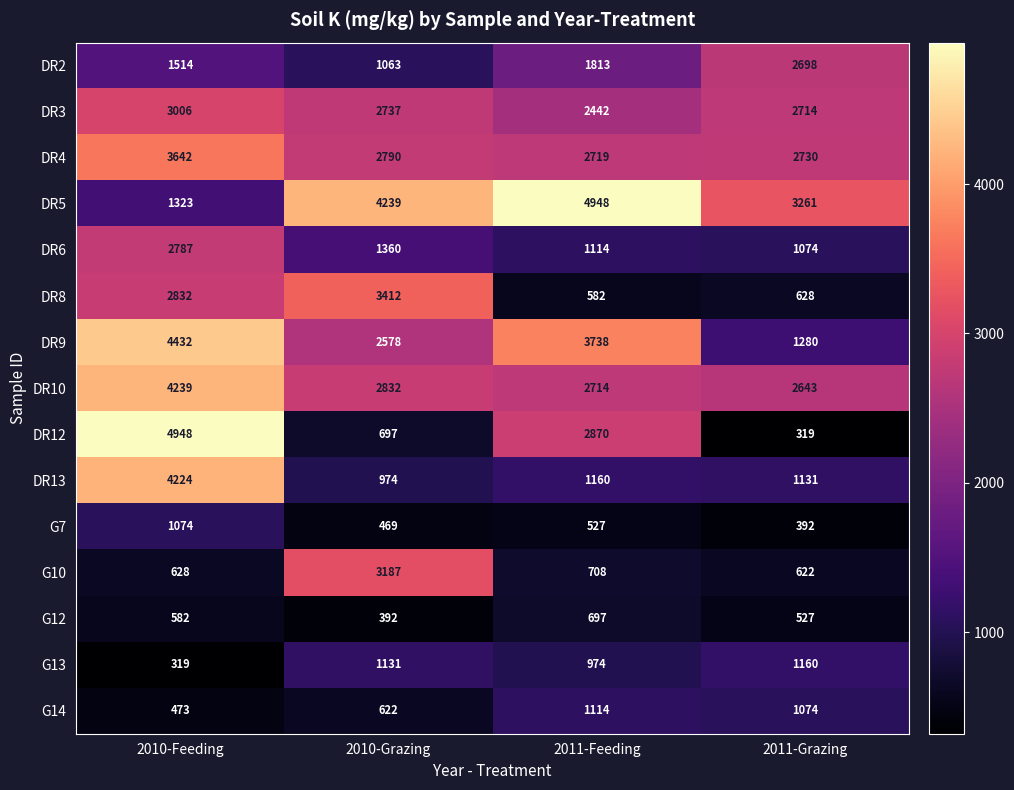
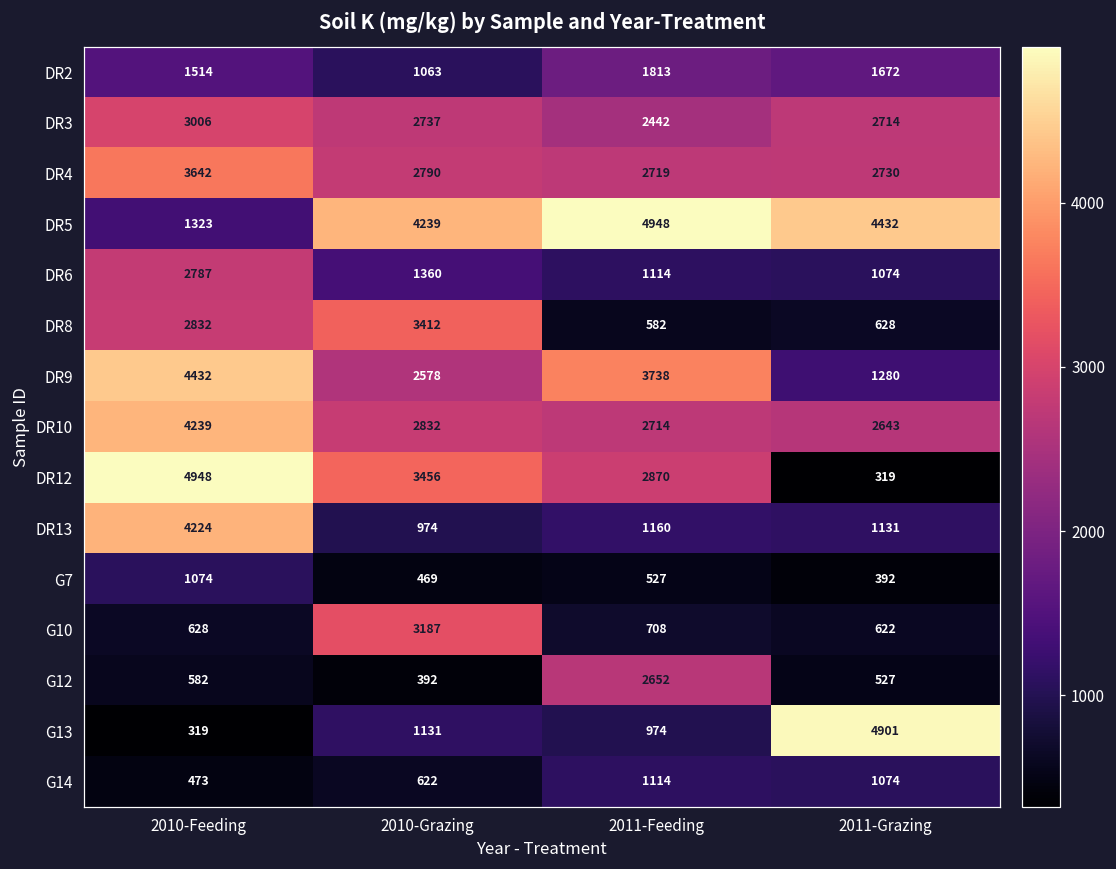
  {
    "DR2": {
      "2010-Feeding": 1514,
      "2010-Grazing": 1063,
      "2011-Feeding": 1813,
-     "2011-Grazing": 2698
+     "2011-Grazing": 1672
    },
    "DR3": {
      "2010-Feeding": 3006,
      "2010-Grazing": 2737,
      "2011-Feeding": 2442,
      "2011-Grazing": 2714
    },
    "DR4": {
      "2010-Feeding": 3642,
      "2010-Grazing": 2790,
      "2011-Feeding": 2719,
      "2011-Grazing": 2730
    },
    "DR5": {
      "2010-Feeding": 1323,
      "2010-Grazing": 4239,
      "2011-Feeding": 4948,
-     "2011-Grazing": 3261
+     "2011-Grazing": 4432
    },
    "DR6": {
      "2010-Feeding": 2787,
      "2010-Grazing": 1360,
      "2011-Feeding": 1114,
      "2011-Grazing": 1074
    },
    "DR8": {
      "2010-Feeding": 2832,
      "2010-Grazing": 3412,
      "2011-Feeding": 582,
      "2011-Grazing": 628
    },
    "DR9": {
      "2010-Feeding": 4432,
      "2010-Grazing": 2578,
      "2011-Feeding": 3738,
      "2011-Grazing": 1280
    },
    "DR10": {
      "2010-Feeding": 4239,
      "2010-Grazing": 2832,
      "2011-Feeding": 2714,
      "2011-Grazing": 2643
    },
    "DR12": {
      "2010-Feeding": 4948,
-     "2010-Grazing": 697,
+     "2010-Grazing": 3456,
      "2011-Feeding": 2870,
      "2011-Grazing": 319
    },
    "DR13": {
      "2010-Feeding": 4224,
      "2010-Grazing": 974,
      "2011-Feeding": 1160,
      "2011-Grazing": 1131
    },
    "G7": {
      "2010-Feeding": 1074,
      "2010-Grazing": 469,
      "2011-Feeding": 527,
      "2011-Grazing": 392
    },
    "G10": {
      "2010-Feeding": 628,
      "2010-Grazing": 3187,
      "2011-Feeding": 708,
      "2011-Grazing": 622
    },
    "G12": {
      "2010-Feeding": 582,
      "2010-Grazing": 392,
-     "2011-Feeding": 697,
+     "2011-Feeding": 2652,
      "2011-Grazing": 527
    },
    "G13": {
      "2010-Feeding": 319,
      "2010-Grazing": 1131,
      "2011-Feeding": 974,
-     "2011-Grazing": 1160
+     "2011-Grazing": 4901
    },
    "G14": {
      "2010-Feeding": 473,
      "2010-Grazing": 622,
      "2011-Feeding": 1114,
      "2011-Grazing": 1074
    }
  }
